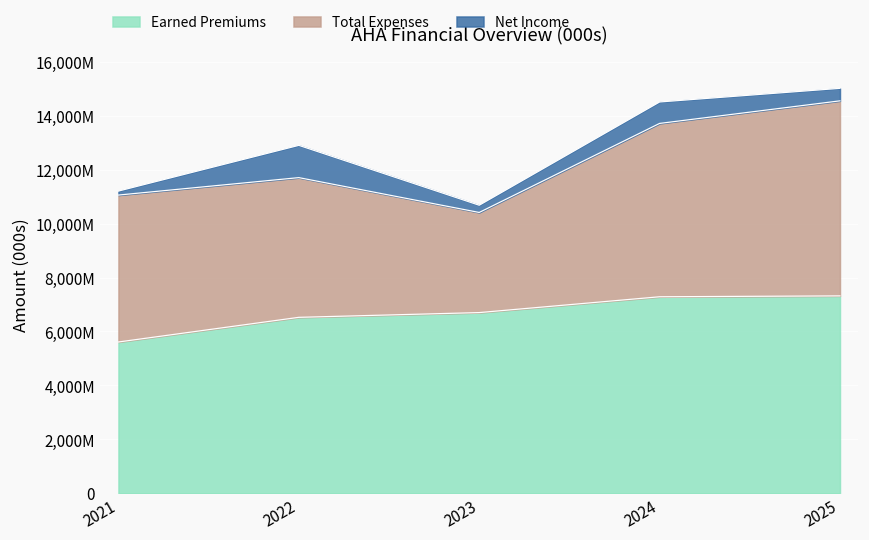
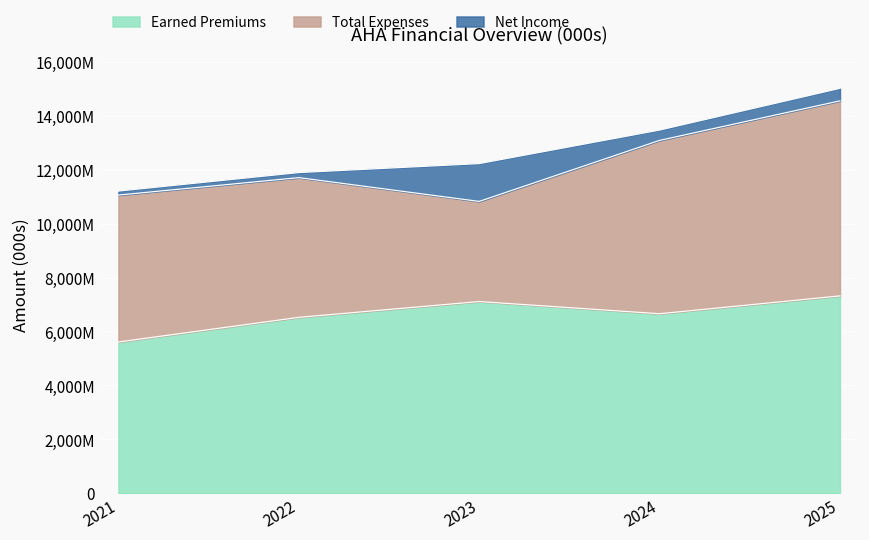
  {
    "Earned Premiums": {
      "2021": "5,600,000,000",
      "2022": "6,500,000,000",
-     "2023": "6,700,000,000",
-     "2024": "7,300,000,000",
+     "2023": "7,100,000,000",
+     "2024": "6,700,000,000",
      "2025": "7,300,000,000"
    },
    "Total Expenses": {
      "2021": "5,400,000,000",
      "2022": "5,200,000,000",
      "2023": "3,700,000,000",
      "2024": "6,400,000,000",
      "2025": "7,200,000,000"
    },
    "Net Income": {
      "2021": "100,000,000",
-     "2022": "1,200,000,000",
-     "2023": "300,000,000",
-     "2024": "800,000,000",
+     "2022": "200,000,000",
+     "2023": "1,400,000,000",
+     "2024": "400,000,000",
      "2025": "500,000,000"
    }
  }
